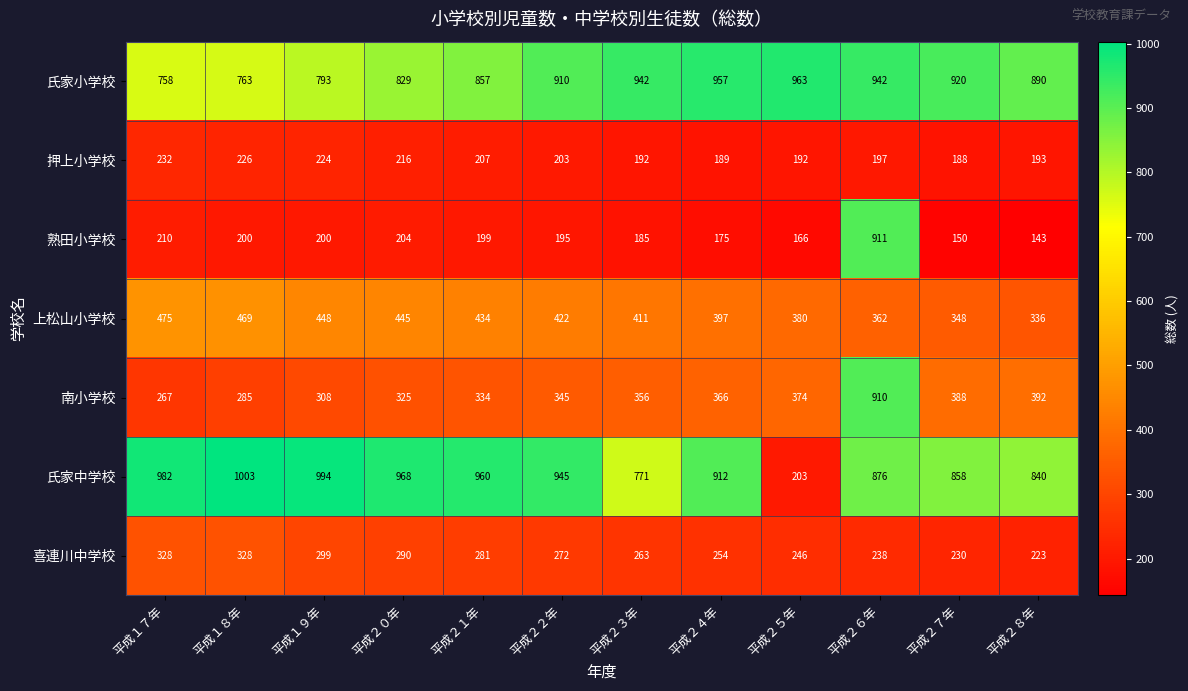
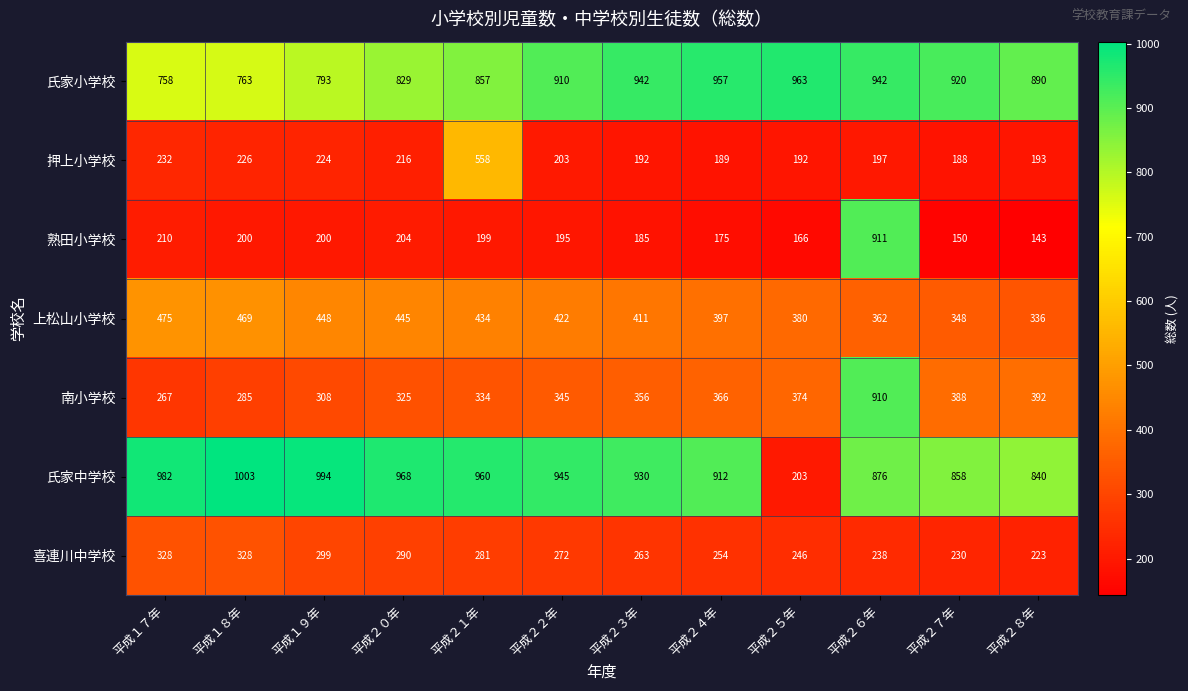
  {
    "氏家小学校": {
      "平成１７年": 758,
      "平成１８年": 763,
      "平成１９年": 793,
      "平成２０年": 829,
      "平成２１年": 857,
      "平成２２年": 910,
      "平成２３年": 942,
      "平成２４年": 957,
      "平成２５年": 963,
      "平成２６年": 942,
      "平成２７年": 920,
      "平成２８年": 890
    },
    "押上小学校": {
      "平成１７年": 232,
      "平成１８年": 226,
      "平成１９年": 224,
      "平成２０年": 216,
-     "平成２１年": 207,
+     "平成２１年": 558,
      "平成２２年": 203,
      "平成２３年": 192,
      "平成２４年": 189,
      "平成２５年": 192,
      "平成２６年": 197,
      "平成２７年": 188,
      "平成２８年": 193
    },
    "熟田小学校": {
      "平成１７年": 210,
      "平成１８年": 200,
      "平成１９年": 200,
      "平成２０年": 204,
      "平成２１年": 199,
      "平成２２年": 195,
      "平成２３年": 185,
      "平成２４年": 175,
      "平成２５年": 166,
      "平成２６年": 911,
      "平成２７年": 150,
      "平成２８年": 143
    },
    "上松山小学校": {
      "平成１７年": 475,
      "平成１８年": 469,
      "平成１９年": 448,
      "平成２０年": 445,
      "平成２１年": 434,
      "平成２２年": 422,
      "平成２３年": 411,
      "平成２４年": 397,
      "平成２５年": 380,
      "平成２６年": 362,
      "平成２７年": 348,
      "平成２８年": 336
    },
    "南小学校": {
      "平成１７年": 267,
      "平成１８年": 285,
      "平成１９年": 308,
      "平成２０年": 325,
      "平成２１年": 334,
      "平成２２年": 345,
      "平成２３年": 356,
      "平成２４年": 366,
      "平成２５年": 374,
      "平成２６年": 910,
      "平成２７年": 388,
      "平成２８年": 392
    },
    "氏家中学校": {
      "平成１７年": 982,
      "平成１８年": 1003,
      "平成１９年": 994,
      "平成２０年": 968,
      "平成２１年": 960,
      "平成２２年": 945,
-     "平成２３年": 771,
+     "平成２３年": 930,
      "平成２４年": 912,
      "平成２５年": 203,
      "平成２６年": 876,
      "平成２７年": 858,
      "平成２８年": 840
    },
    "喜連川中学校": {
      "平成１７年": 328,
      "平成１８年": 328,
      "平成１９年": 299,
      "平成２０年": 290,
      "平成２１年": 281,
      "平成２２年": 272,
      "平成２３年": 263,
      "平成２４年": 254,
      "平成２５年": 246,
      "平成２６年": 238,
      "平成２７年": 230,
      "平成２８年": 223
    }
  }
